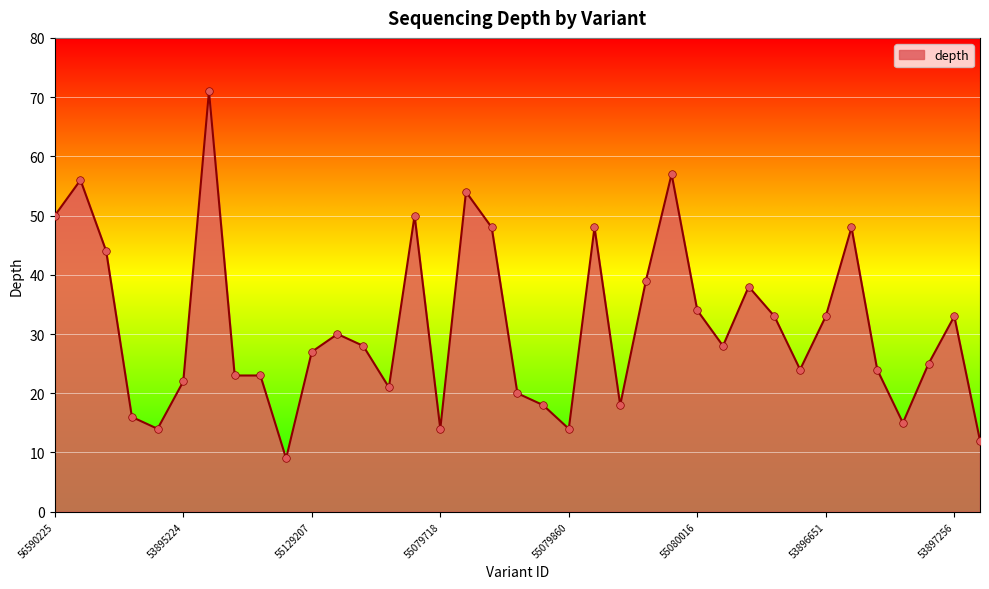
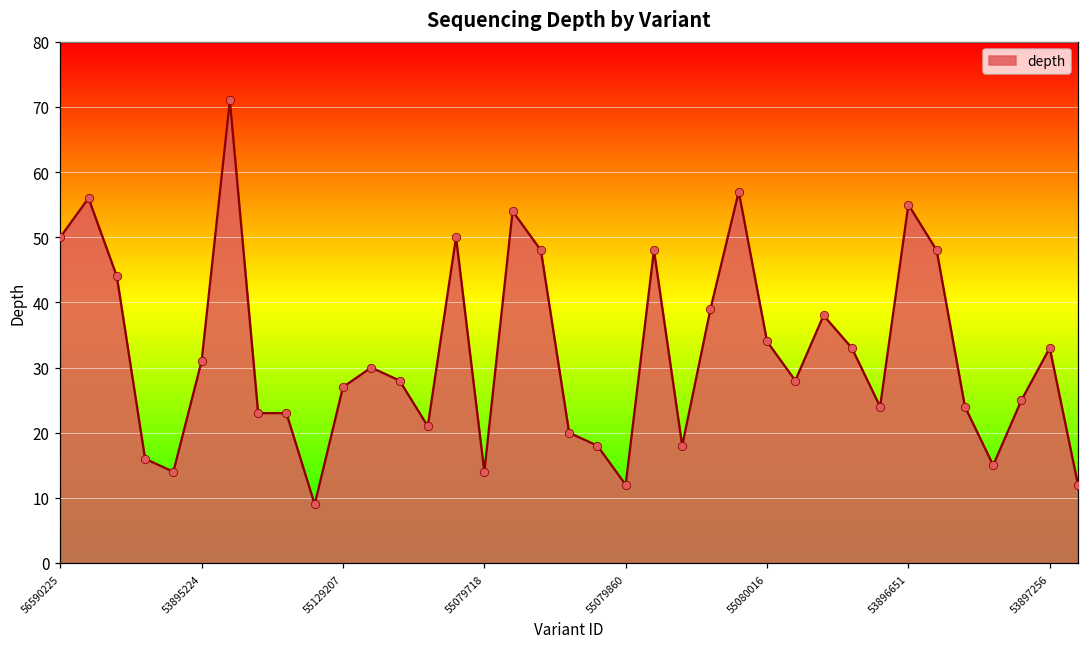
  {
    "56590225": 50,
-   "53895224": 22,
+   "53895224": 31,
    "55129207": 27,
    "55079718": 14,
-   "55079860": 14,
+   "55079860": 12,
    "55080016": 34,
-   "53896651": 33,
+   "53896651": 55,
    "53897256": 33
  }
